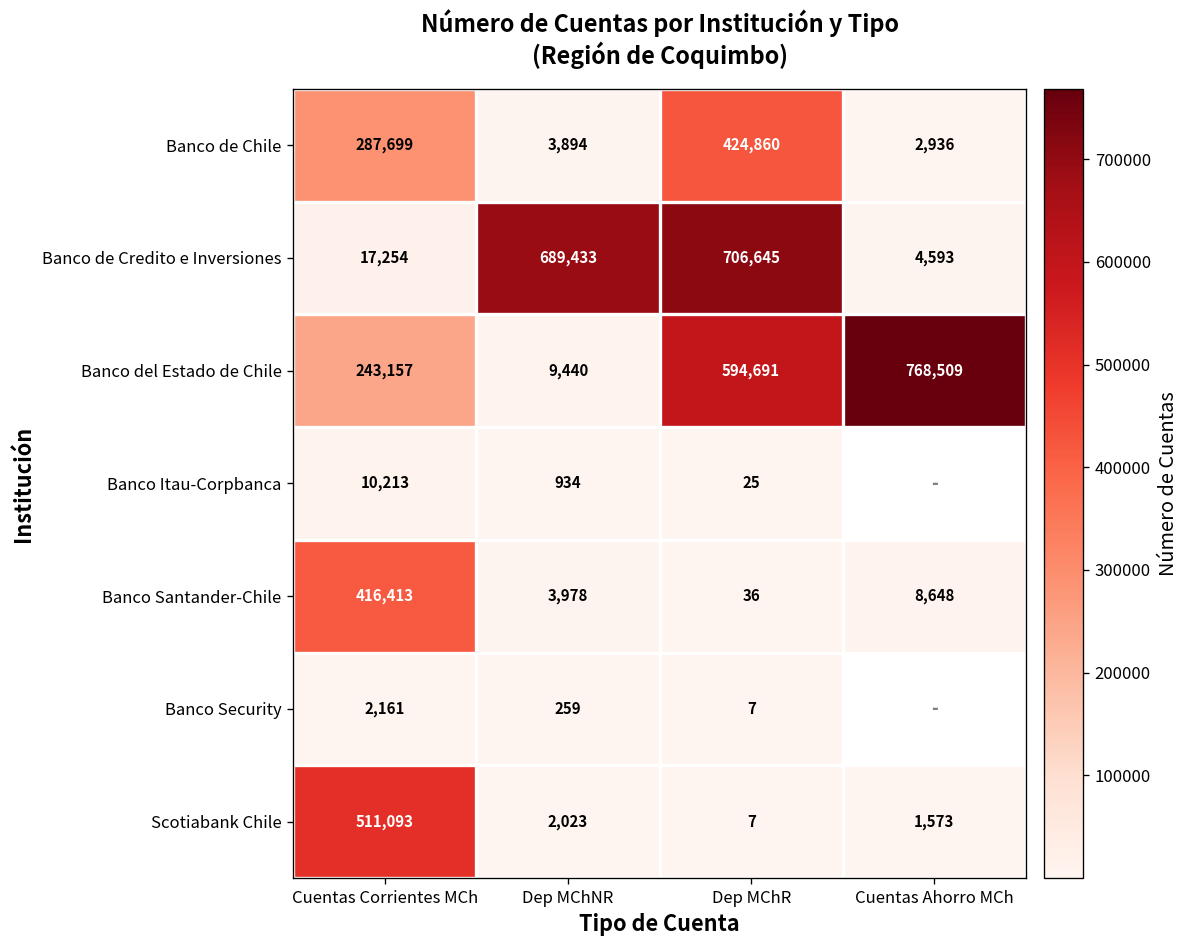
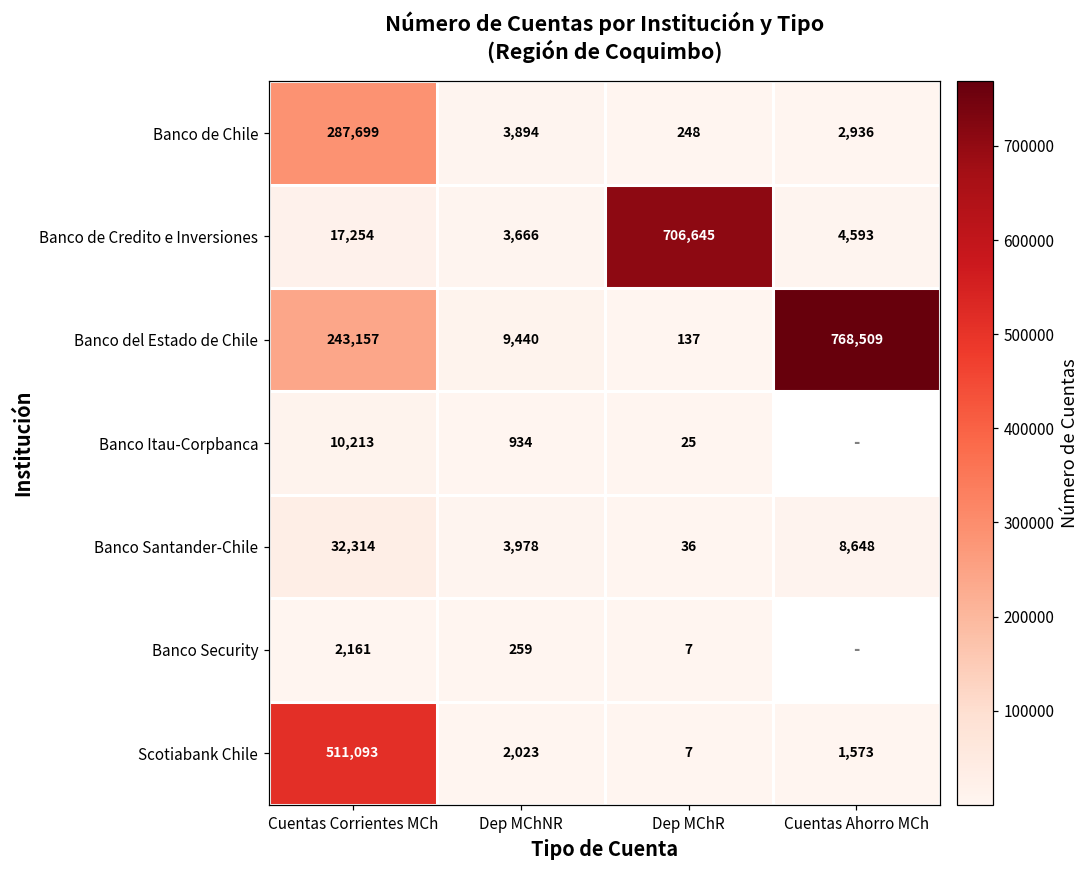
  {
    "Banco de Chile": {
      "Cuentas Corrientes MCh": "287,699",
      "Dep MChNR": "3,894",
-     "Dep MChR": "424,860",
+     "Dep MChR": "248",
      "Cuentas Ahorro MCh": "2,936"
    },
    "Banco de Credito e Inversiones": {
      "Cuentas Corrientes MCh": "17,254",
-     "Dep MChNR": "689,433",
+     "Dep MChNR": "3,666",
      "Dep MChR": "706,645",
      "Cuentas Ahorro MCh": "4,593"
    },
    "Banco del Estado de Chile": {
      "Cuentas Corrientes MCh": "243,157",
      "Dep MChNR": "9,440",
-     "Dep MChR": "594,691",
+     "Dep MChR": "137",
      "Cuentas Ahorro MCh": "768,509"
    },
    "Banco Itau-Corpbanca": {
      "Cuentas Corrientes MCh": "10,213",
      "Dep MChNR": "934",
      "Dep MChR": "25"
    },
    "Banco Santander-Chile": {
-     "Cuentas Corrientes MCh": "416,413",
+     "Cuentas Corrientes MCh": "32,314",
      "Dep MChNR": "3,978",
      "Dep MChR": "36",
      "Cuentas Ahorro MCh": "8,648"
    },
    "Banco Security": {
      "Cuentas Corrientes MCh": "2,161",
      "Dep MChNR": "259",
      "Dep MChR": "7"
    },
    "Scotiabank Chile": {
      "Cuentas Corrientes MCh": "511,093",
      "Dep MChNR": "2,023",
      "Dep MChR": "7",
      "Cuentas Ahorro MCh": "1,573"
    }
  }
